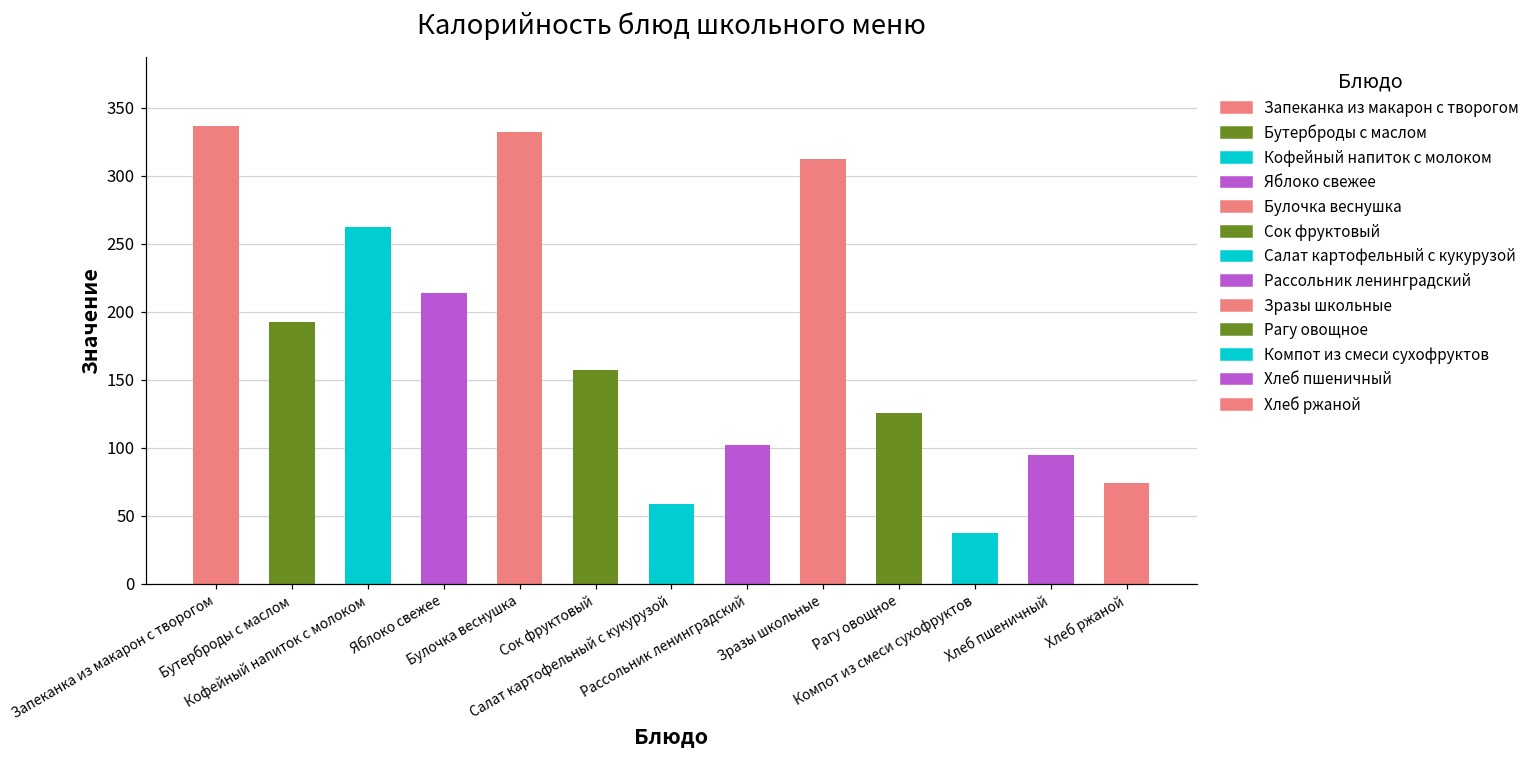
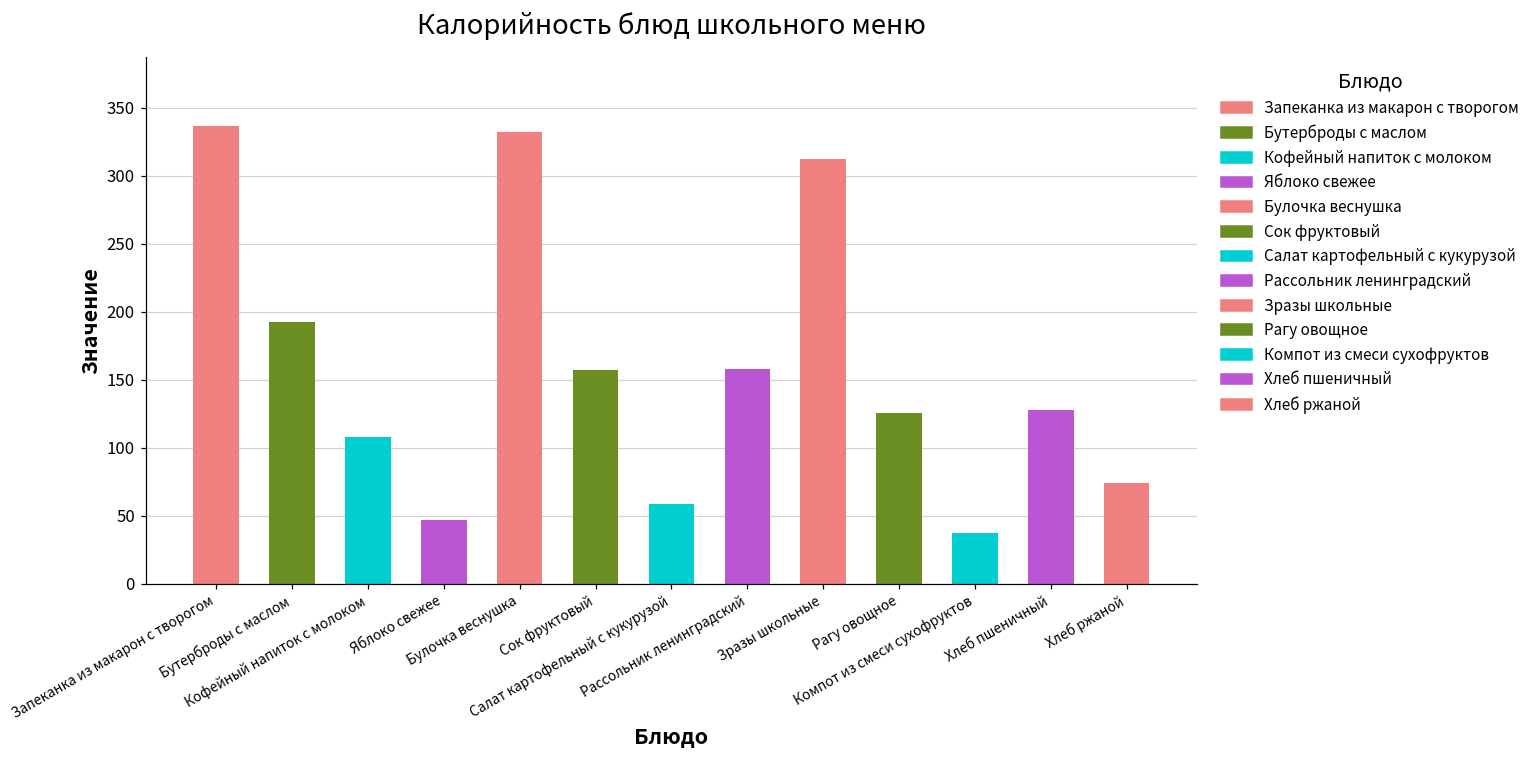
  {
    "Запеканка из макарон с творогом": 337,
    "Бутерброды с маслом": 193,
-   "Кофейный напиток с молоком": 262,
-   "Яблоко свежее": 214,
+   "Кофейный напиток с молоком": 108,
+   "Яблоко свежее": 47,
    "Булочка веснушка": 332,
    "Сок фруктовый": 158,
    "Салат картофельный с кукурузой": 58,
-   "Рассольник ленинградский": 102,
+   "Рассольник ленинградский": 158,
    "Зразы школьные": 313,
    "Рагу овощное": 126,
    "Компот из смеси сухофруктов": 37,
-   "Хлеб пшеничный": 95,
+   "Хлеб пшеничный": 128,
    "Хлеб ржаной": 74
  }
